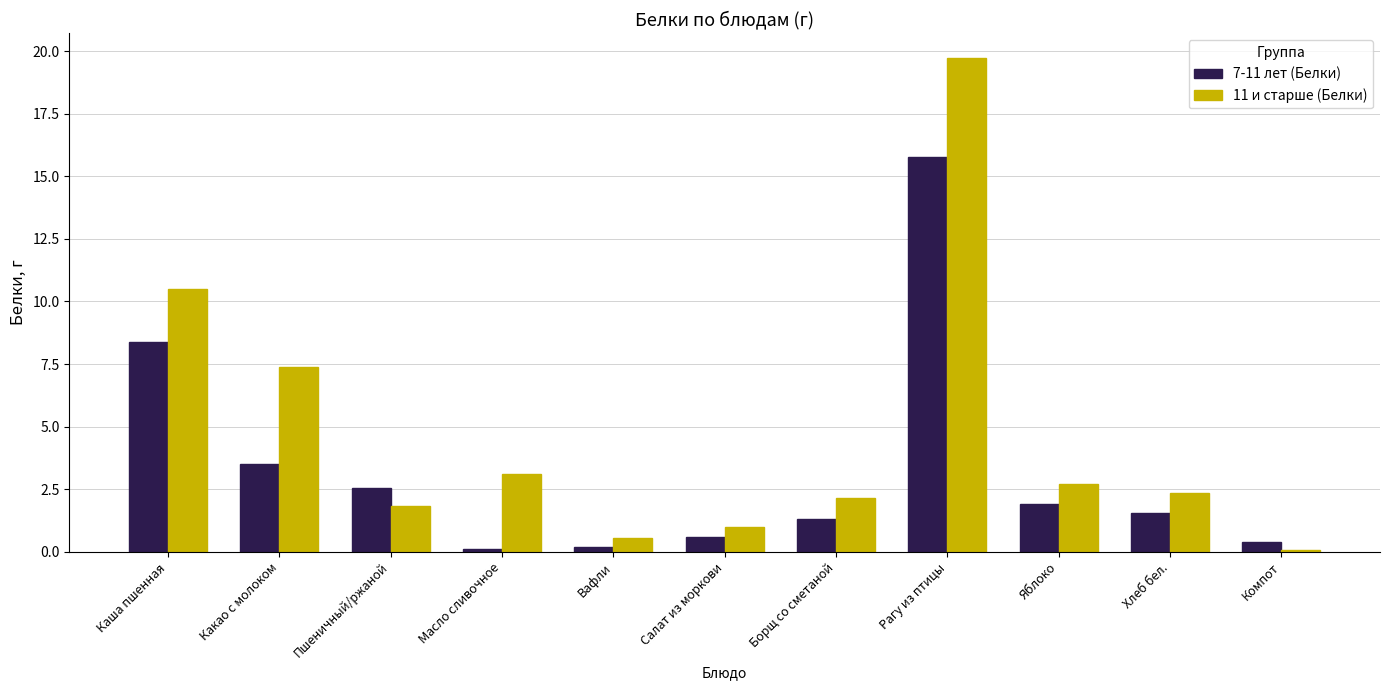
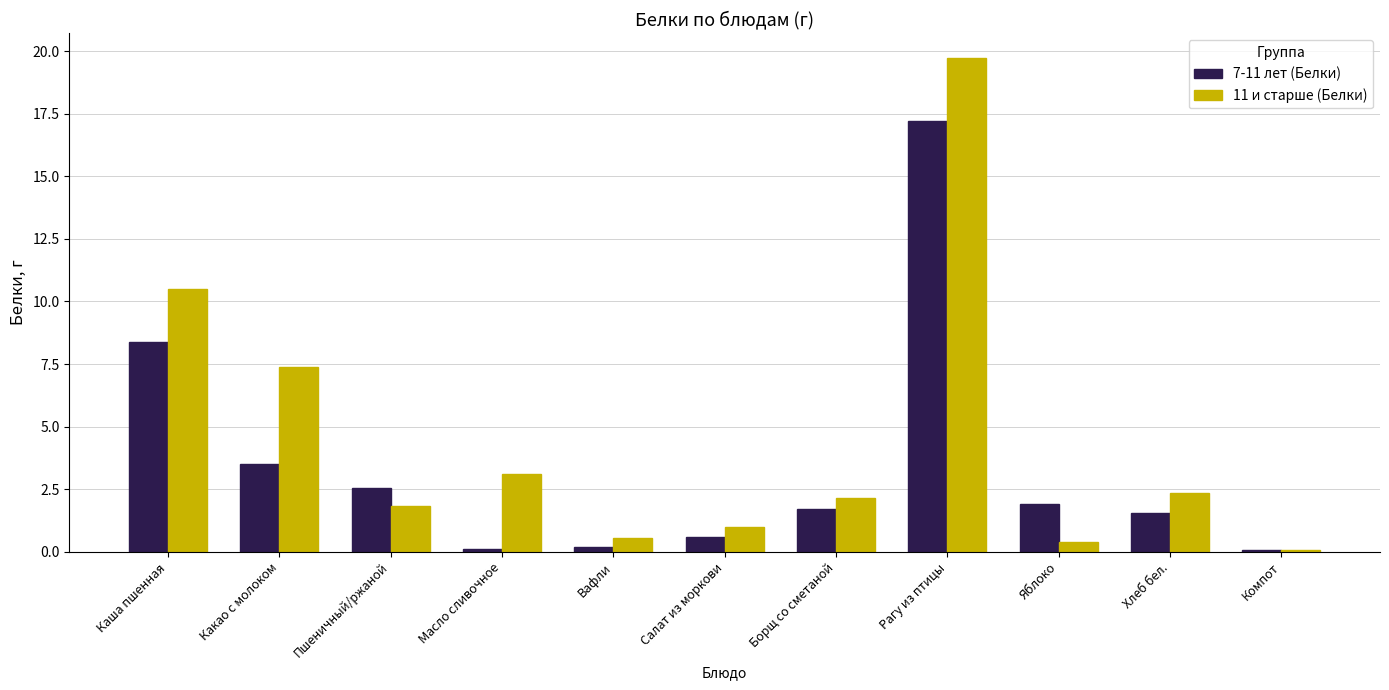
  {
    "7-11 лет (Белки)": {
      "Каша пшенная": 8.4,
      "Какао с молоком": 3.5,
      "Пшеничный/ржаной": 2.6,
      "Масло сливочное": 0.1,
      "Вафли": 0.2,
      "Салат из моркови": 0.6,
-     "Борщ со сметаной": 1.3,
-     "Рагу из птицы": 15.8,
+     "Борщ со сметаной": 1.7,
+     "Рагу из птицы": 17.2,
      "Яблоко": 1.9,
      "Хлеб бел.": 1.6,
-     "Компот": 0.4
+     "Компот": 0.1
    },
    "11 и старше (Белки)": {
      "Каша пшенная": 10.5,
      "Какао с молоком": 7.4,
      "Пшеничный/ржаной": 1.8,
      "Масло сливочное": 3.1,
      "Вафли": 0.6,
      "Салат из моркови": 1.0,
      "Борщ со сметаной": 2.2,
      "Рагу из птицы": 19.7,
-     "Яблоко": 2.7,
+     "Яблоко": 0.4,
      "Хлеб бел.": 2.3
    }
  }
